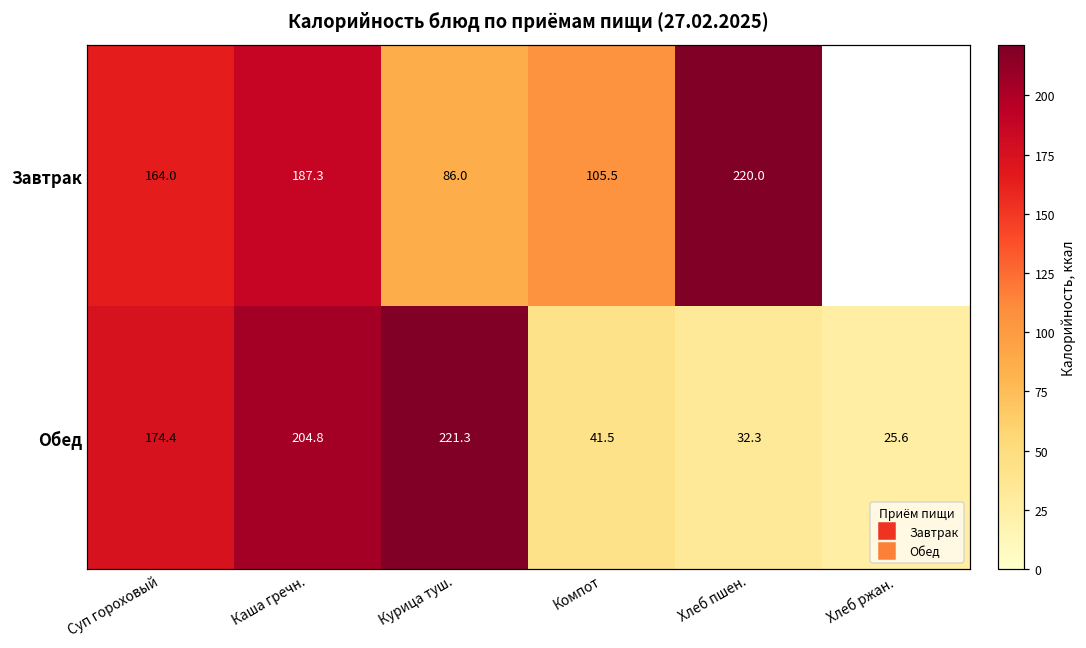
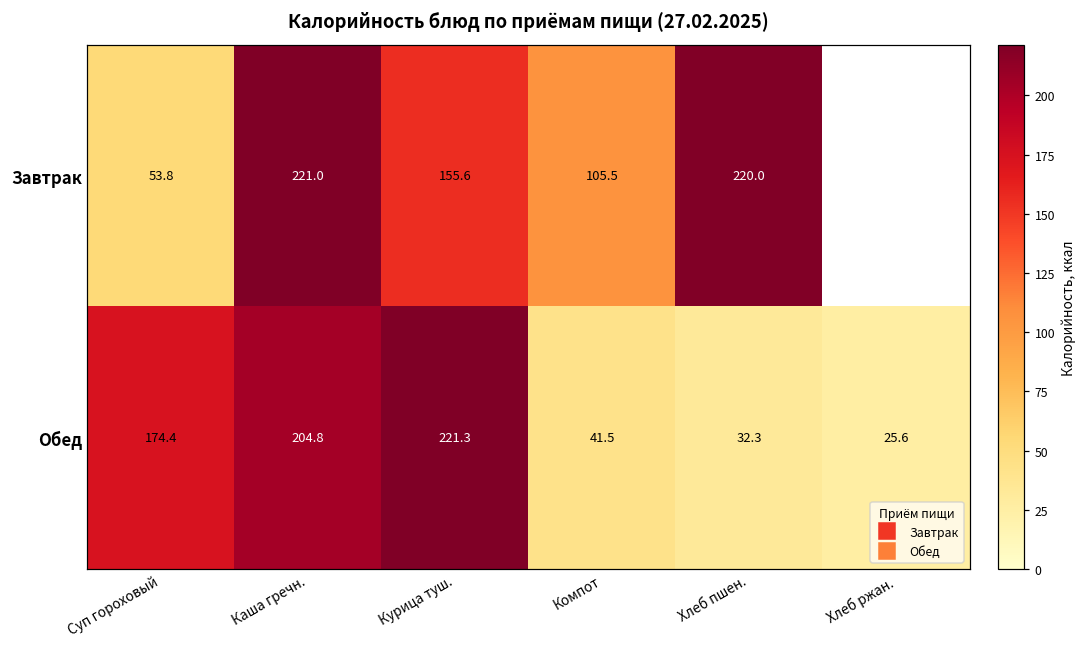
  {
    "Завтрак": {
-     "Суп гороховый": 164.0,
-     "Каша гречн.": 187.3,
-     "Курица туш.": 86.0,
+     "Суп гороховый": 53.8,
+     "Каша гречн.": 221.0,
+     "Курица туш.": 155.6,
      "Компот": 105.5,
      "Хлеб пшен.": 220.0
    },
    "Обед": {
      "Суп гороховый": 174.4,
      "Каша гречн.": 204.8,
      "Курица туш.": 221.3,
      "Компот": 41.5,
      "Хлеб пшен.": 32.3,
      "Хлеб ржан.": 25.6
    }
  }
